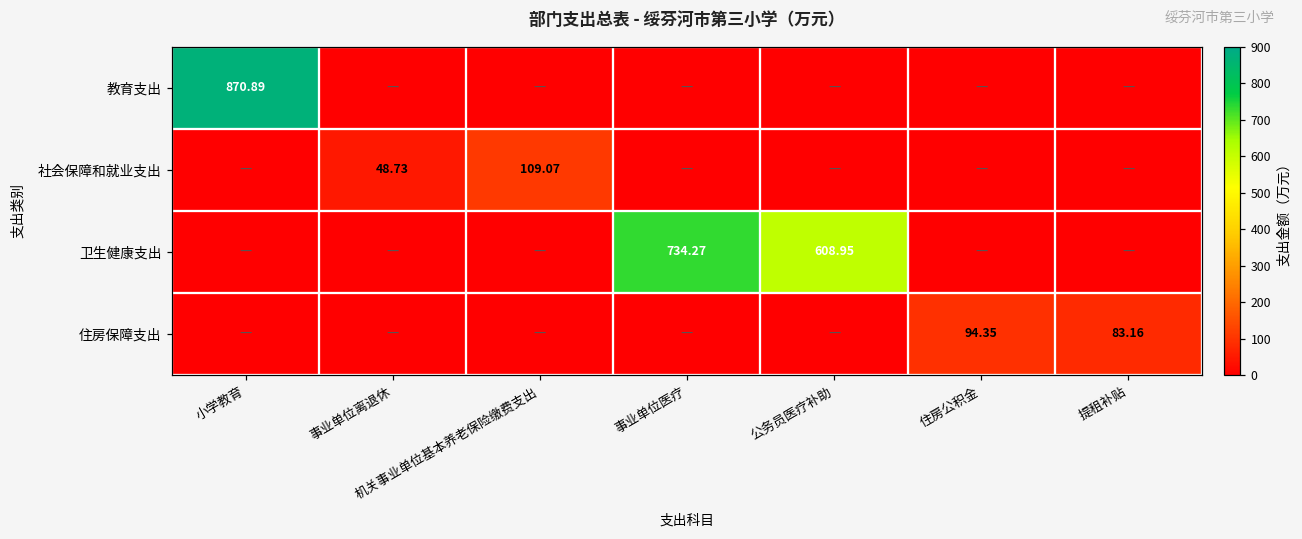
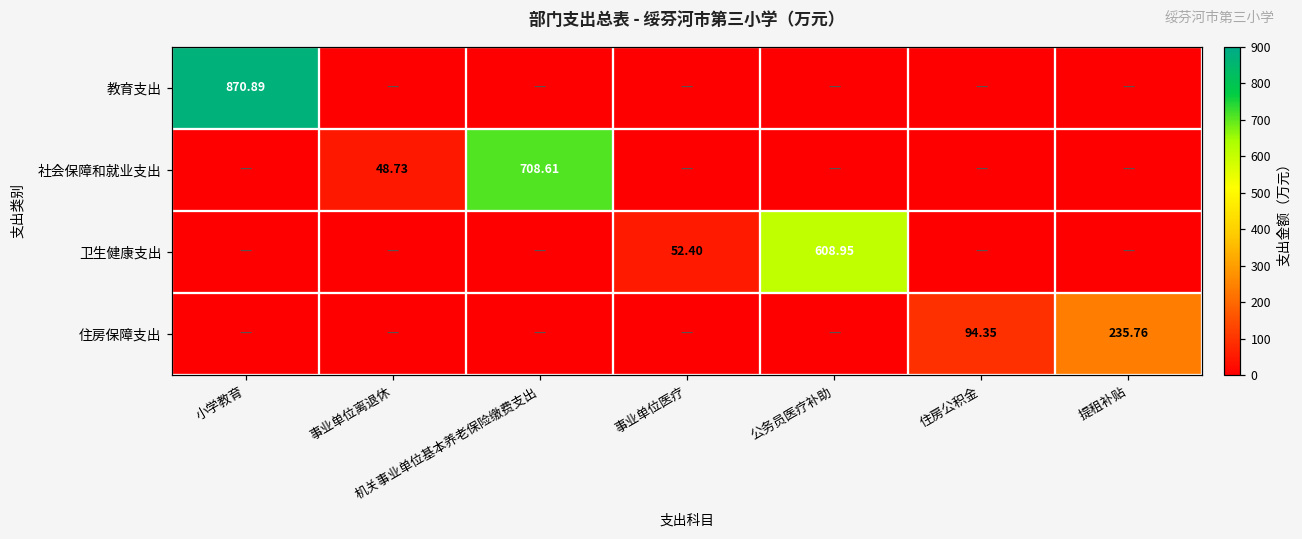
  {
    "教育支出": {
      "小学教育": 870.89
    },
    "社会保障和就业支出": {
      "事业单位离退休": 48.73,
-     "机关事业单位基本养老保险缴费支出": 109.07
+     "机关事业单位基本养老保险缴费支出": 708.61
    },
    "卫生健康支出": {
-     "事业单位医疗": 734.27,
+     "事业单位医疗": 52.40,
      "公务员医疗补助": 608.95
    },
    "住房保障支出": {
      "住房公积金": 94.35,
-     "提租补贴": 83.16
+     "提租补贴": 235.76
    }
  }
